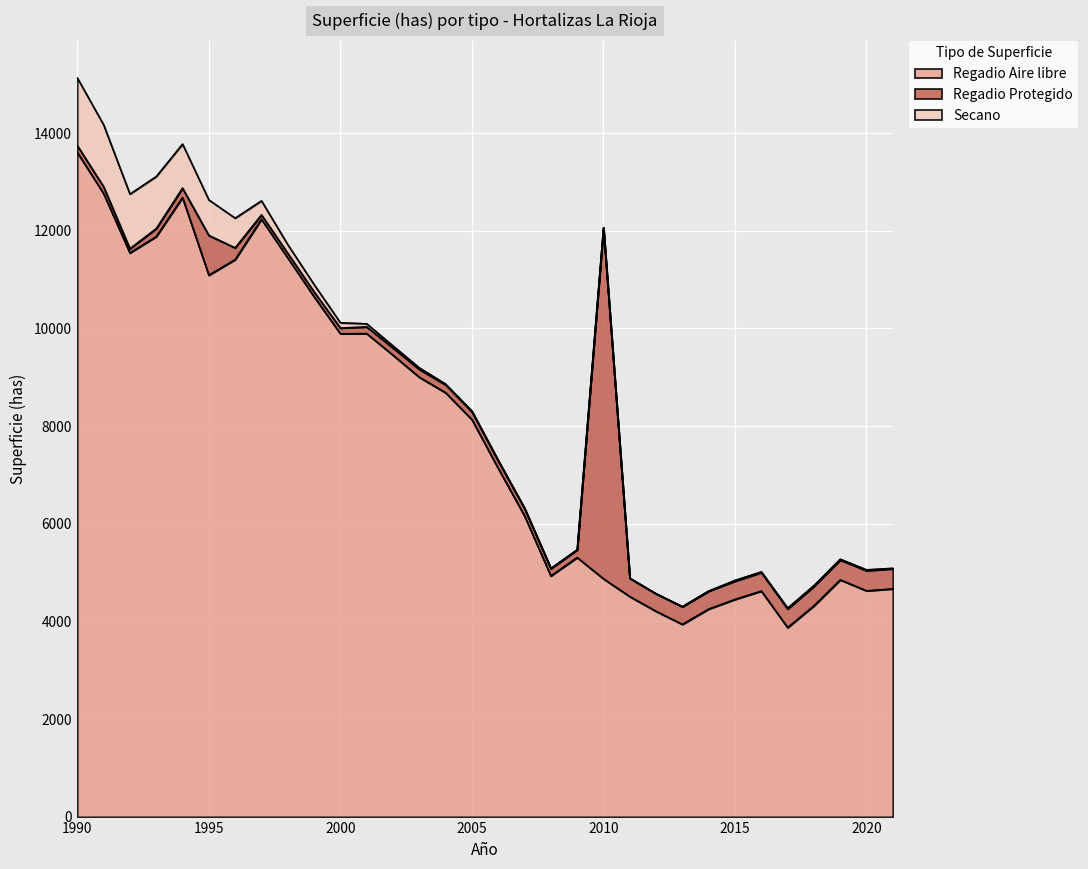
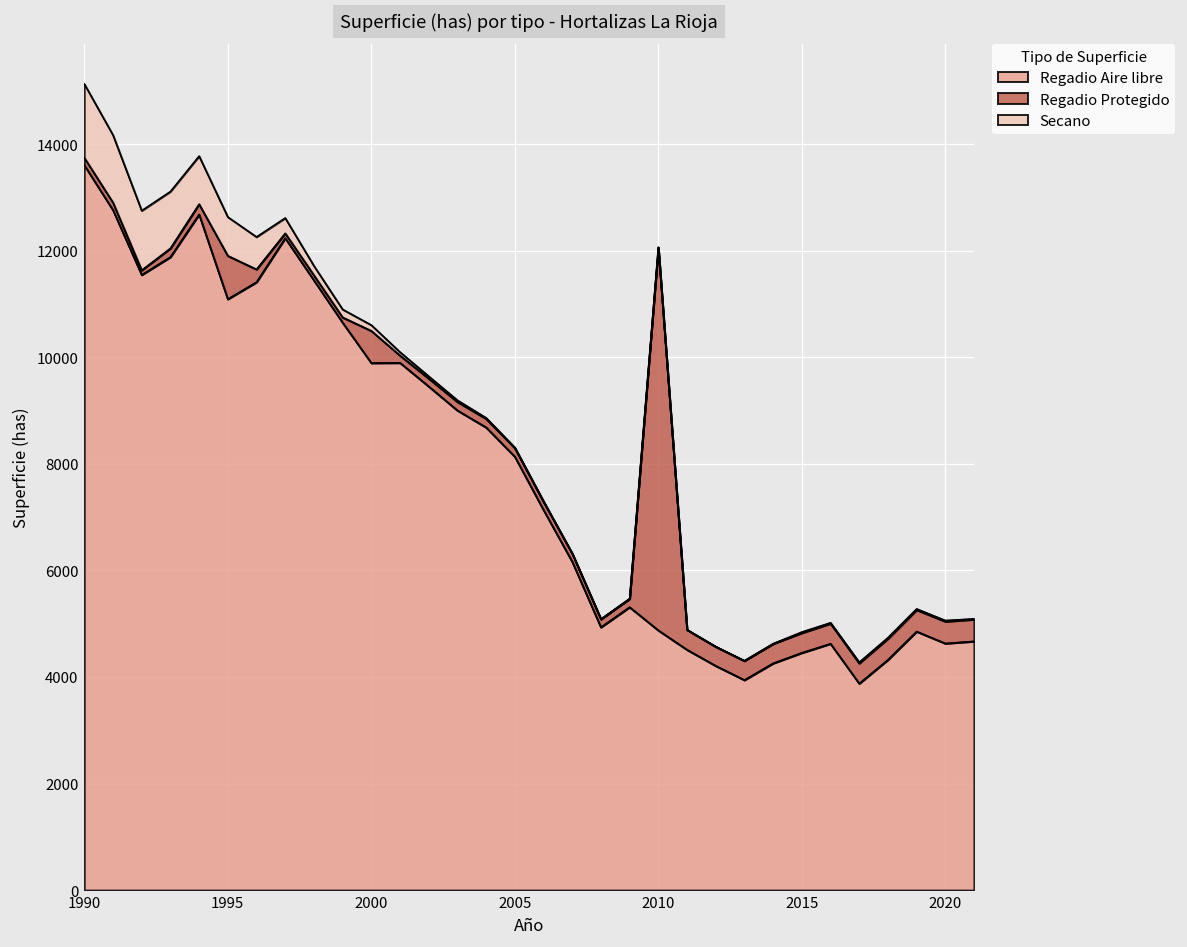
  {
    "Regadio Protegido": {
      "1990": 100,
      "1995": 800,
-     "2000": 100
+     "2000": 600
    }
  }
